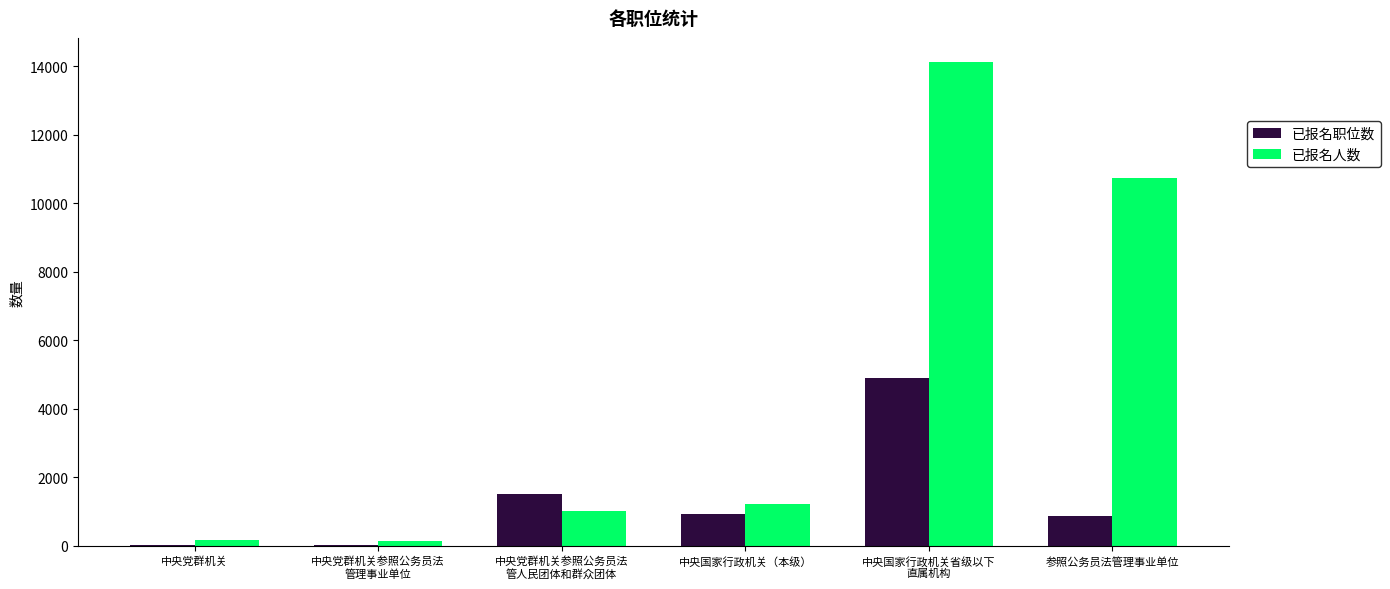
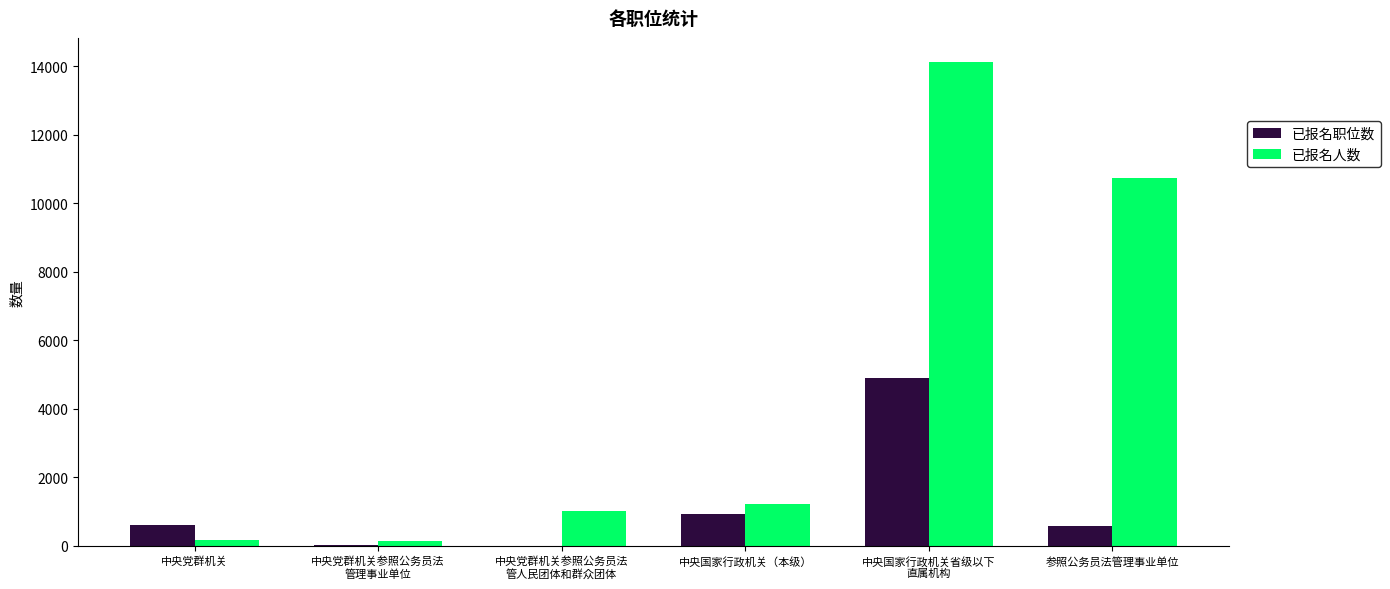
  {
    "已报名职位数": {
-     "中央党群机关": 0,
-     "中央党群机关参照公务员法 管人民团体和群众团体": 1500,
+     "中央党群机关": 600,
+     "中央党群机关参照公务员法 管人民团体和群众团体": 0,
      "中央国家行政机关（本级）": 900,
      "中央国家行政机关省级以下 直属机构": 4900,
-     "参照公务员法管理事业单位": 900
+     "参照公务员法管理事业单位": 600
    },
    "已报名人数": {
      "中央党群机关": 200,
      "中央党群机关参照公务员法 管理事业单位": 200,
      "中央党群机关参照公务员法 管人民团体和群众团体": 1000,
      "中央国家行政机关（本级）": 1200,
      "中央国家行政机关省级以下 直属机构": 14100,
      "参照公务员法管理事业单位": 10700
    }
  }
